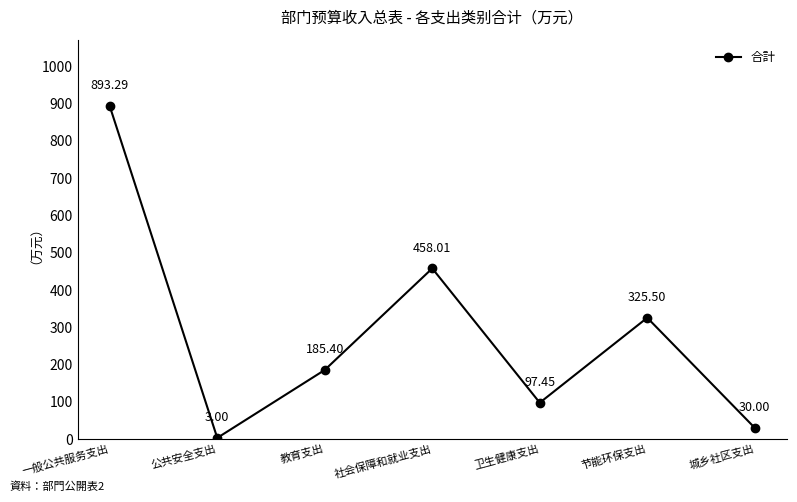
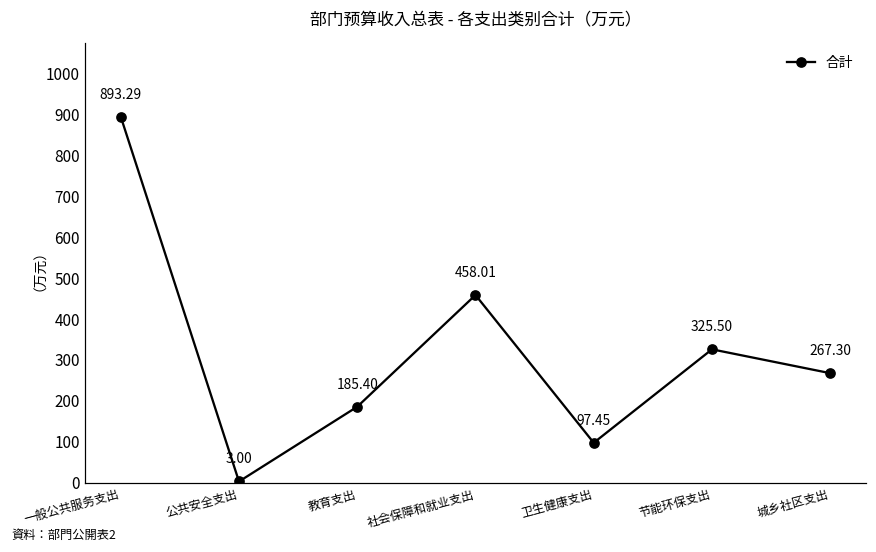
  {
    "一般公共服务支出": 893.29,
    "公共安全支出": 3.00,
    "教育支出": 185.40,
    "社会保障和就业支出": 458.01,
    "卫生健康支出": 97.45,
    "节能环保支出": 325.50,
-   "城乡社区支出": 30.00
+   "城乡社区支出": 267.30
  }
